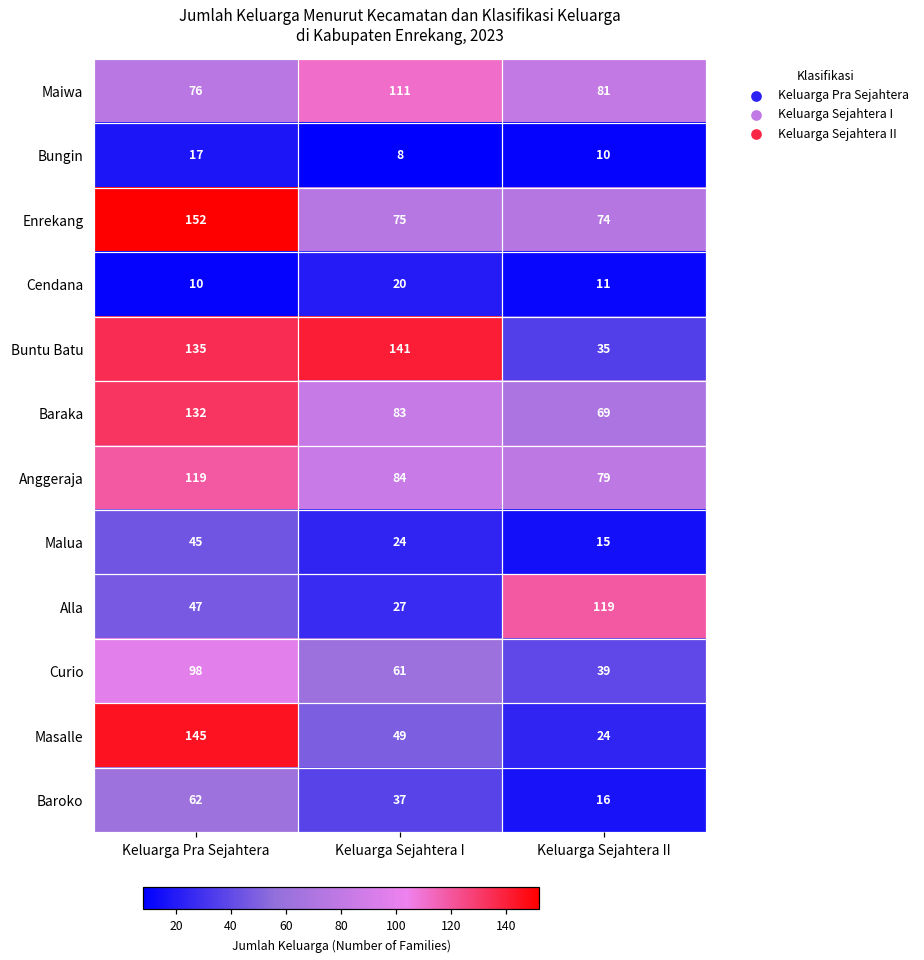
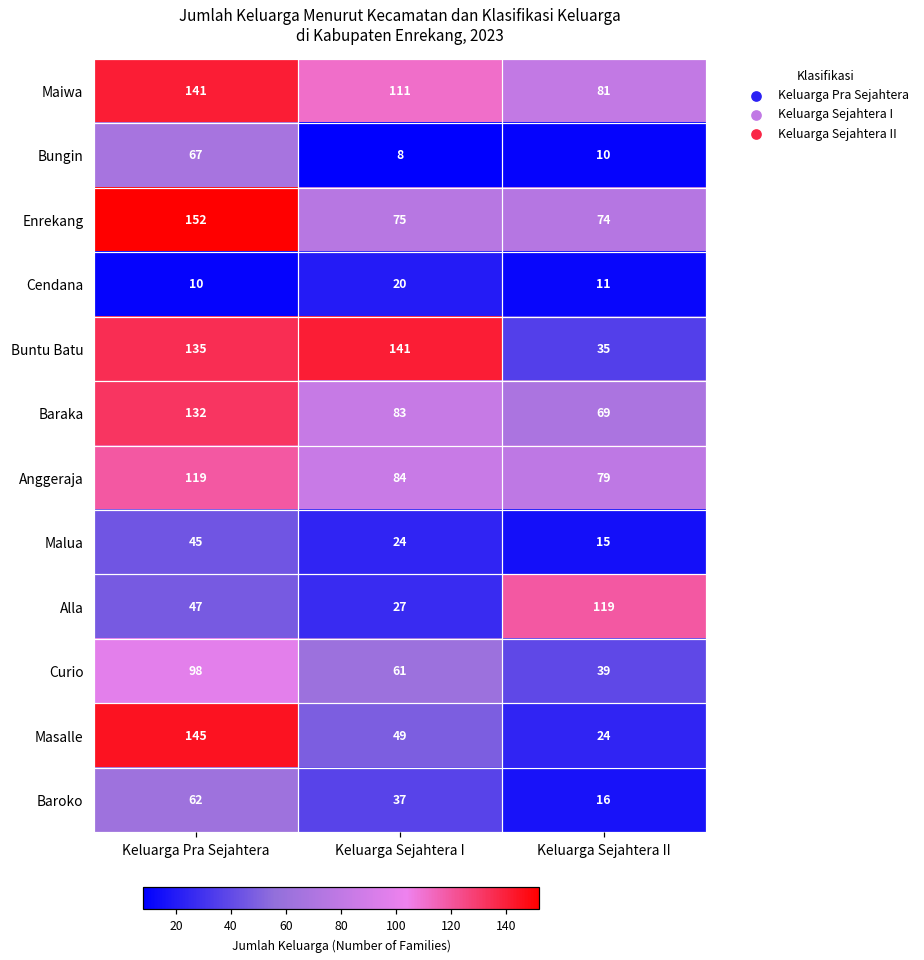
  {
    "Maiwa": {
-     "Keluarga Pra Sejahtera": 76,
+     "Keluarga Pra Sejahtera": 141,
      "Keluarga Sejahtera I": 111,
      "Keluarga Sejahtera II": 81
    },
    "Bungin": {
-     "Keluarga Pra Sejahtera": 17,
+     "Keluarga Pra Sejahtera": 67,
      "Keluarga Sejahtera I": 8,
      "Keluarga Sejahtera II": 10
    },
    "Enrekang": {
      "Keluarga Pra Sejahtera": 152,
      "Keluarga Sejahtera I": 75,
      "Keluarga Sejahtera II": 74
    },
    "Cendana": {
      "Keluarga Pra Sejahtera": 10,
      "Keluarga Sejahtera I": 20,
      "Keluarga Sejahtera II": 11
    },
    "Buntu Batu": {
      "Keluarga Pra Sejahtera": 135,
      "Keluarga Sejahtera I": 141,
      "Keluarga Sejahtera II": 35
    },
    "Baraka": {
      "Keluarga Pra Sejahtera": 132,
      "Keluarga Sejahtera I": 83,
      "Keluarga Sejahtera II": 69
    },
    "Anggeraja": {
      "Keluarga Pra Sejahtera": 119,
      "Keluarga Sejahtera I": 84,
      "Keluarga Sejahtera II": 79
    },
    "Malua": {
      "Keluarga Pra Sejahtera": 45,
      "Keluarga Sejahtera I": 24,
      "Keluarga Sejahtera II": 15
    },
    "Alla": {
      "Keluarga Pra Sejahtera": 47,
      "Keluarga Sejahtera I": 27,
      "Keluarga Sejahtera II": 119
    },
    "Curio": {
      "Keluarga Pra Sejahtera": 98,
      "Keluarga Sejahtera I": 61,
      "Keluarga Sejahtera II": 39
    },
    "Masalle": {
      "Keluarga Pra Sejahtera": 145,
      "Keluarga Sejahtera I": 49,
      "Keluarga Sejahtera II": 24
    },
    "Baroko": {
      "Keluarga Pra Sejahtera": 62,
      "Keluarga Sejahtera I": 37,
      "Keluarga Sejahtera II": 16
    }
  }
